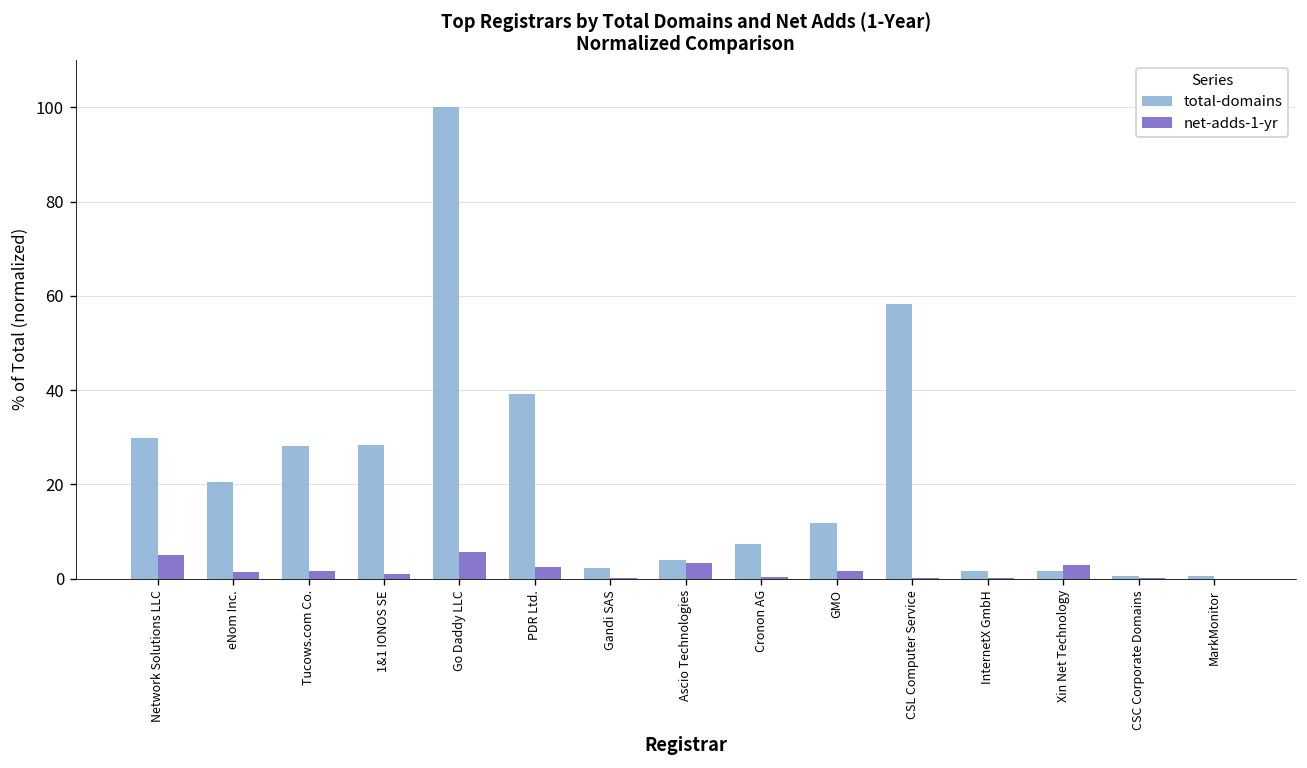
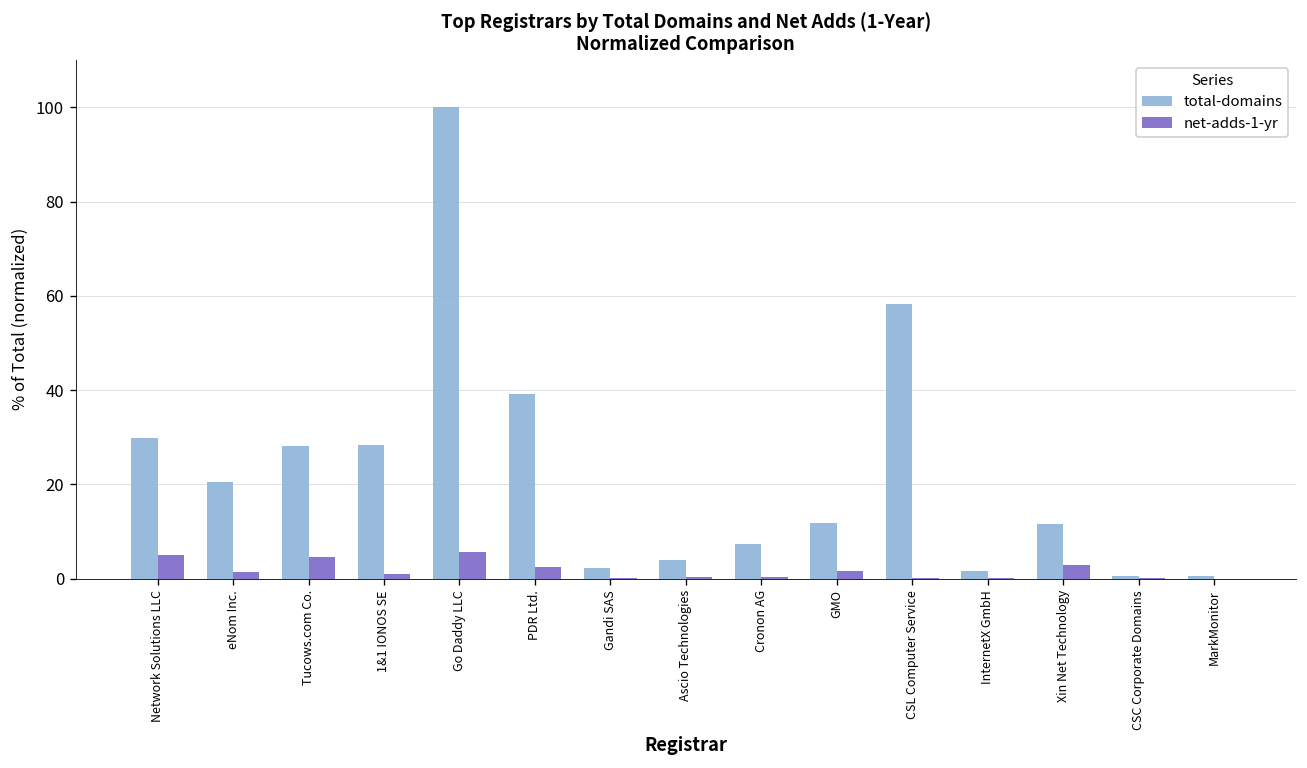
  {
    "total-domains": {
      "Network Solutions LLC": 30,
      "eNom Inc.": 21,
      "Tucows.com Co.": 28,
      "1&1 IONOS SE": 28,
      "Go Daddy LLC": 100,
      "PDR Ltd.": 39,
      "Gandi SAS": 2,
      "Ascio Technologies": 4,
      "Cronon AG": 7,
      "GMO": 12,
      "CSL Computer Service": 58,
      "InternetX GmbH": 2,
-     "Xin Net Technology": 2
+     "Xin Net Technology": 12
    },
    "net-adds-1-yr": {
      "Network Solutions LLC": 5,
      "eNom Inc.": 1,
-     "Tucows.com Co.": 2,
+     "Tucows.com Co.": 5,
      "1&1 IONOS SE": 1,
      "Go Daddy LLC": 6,
      "PDR Ltd.": 2,
-     "Ascio Technologies": 3,
+     "Ascio Technologies": 0,
      "GMO": 2,
      "Xin Net Technology": 3
    }
  }
